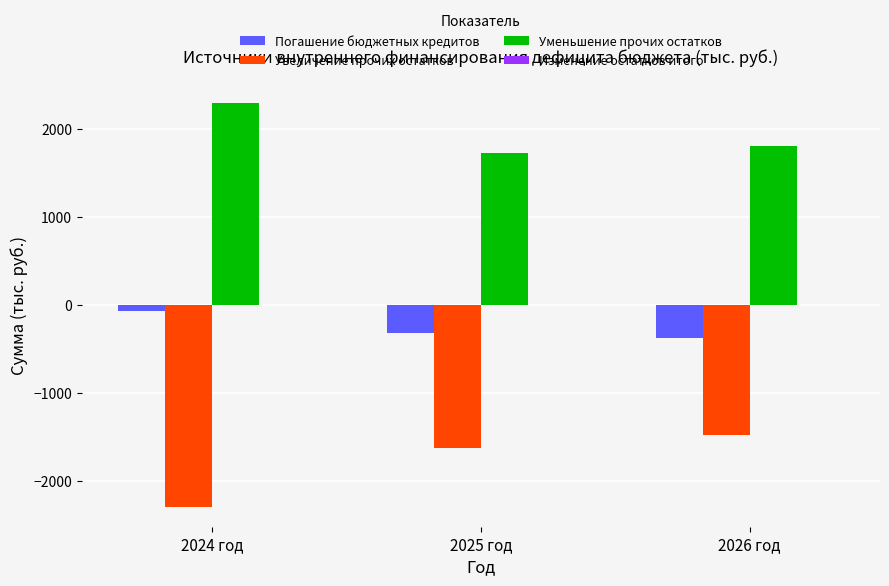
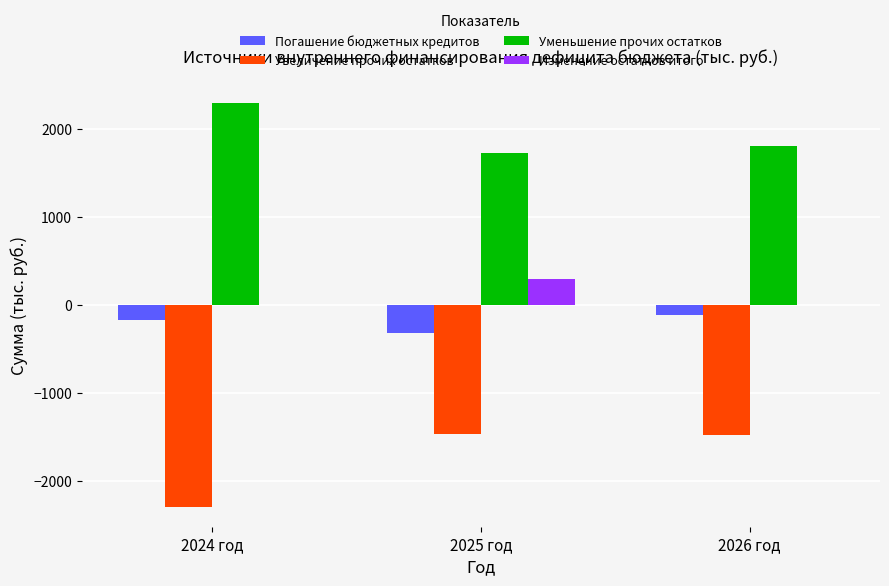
  {
    "Погашение бюджетных кредитов": {
-     "2024 год": -100,
+     "2024 год": -200,
      "2025 год": -300,
-     "2026 год": -400
+     "2026 год": -100
    },
    "Увеличение прочих остатков": {
      "2024 год": -2300,
-     "2025 год": -1600,
+     "2025 год": -1500,
      "2026 год": -1500
    },
    "Уменьшение прочих остатков": {
      "2024 год": 2300,
      "2025 год": 1700,
      "2026 год": 1800
    },
    "Изменение остатков итого": {
-     "2025 год": 0
+     "2025 год": 300
    }
  }
